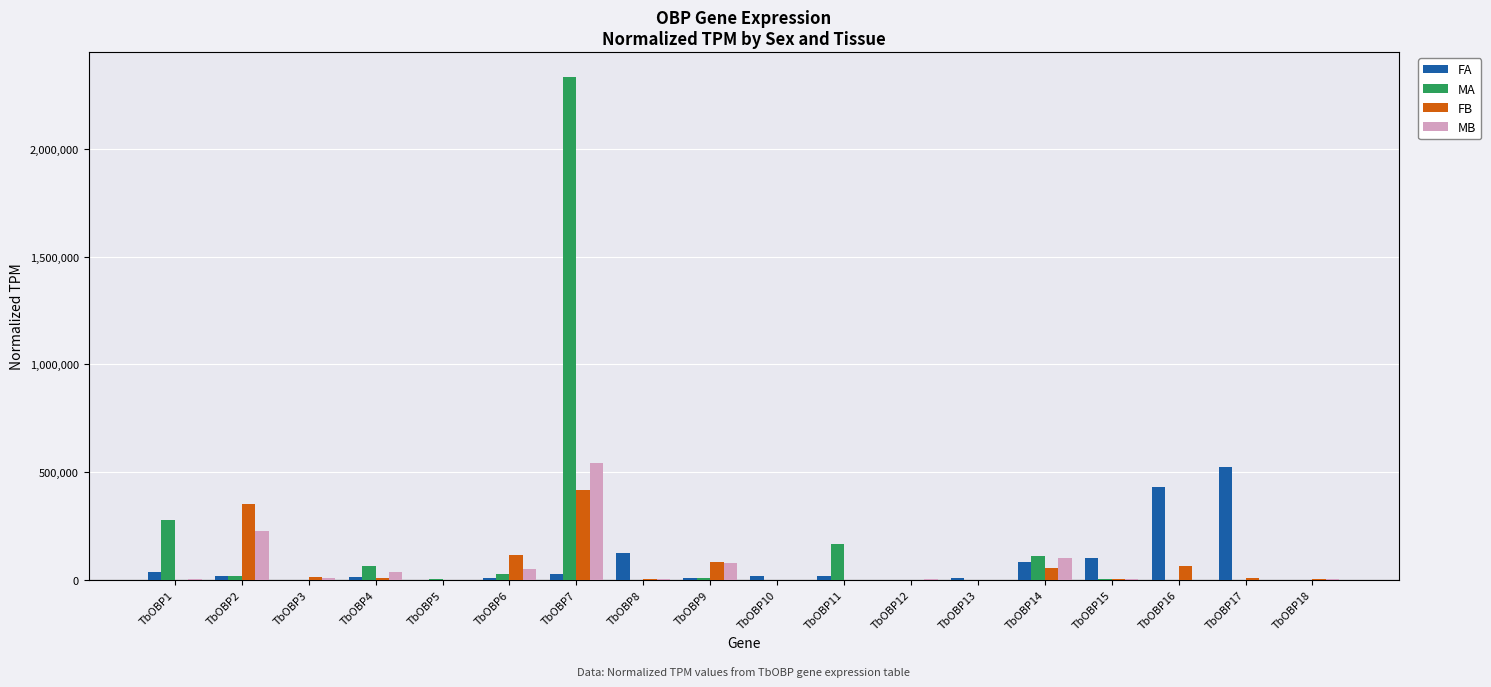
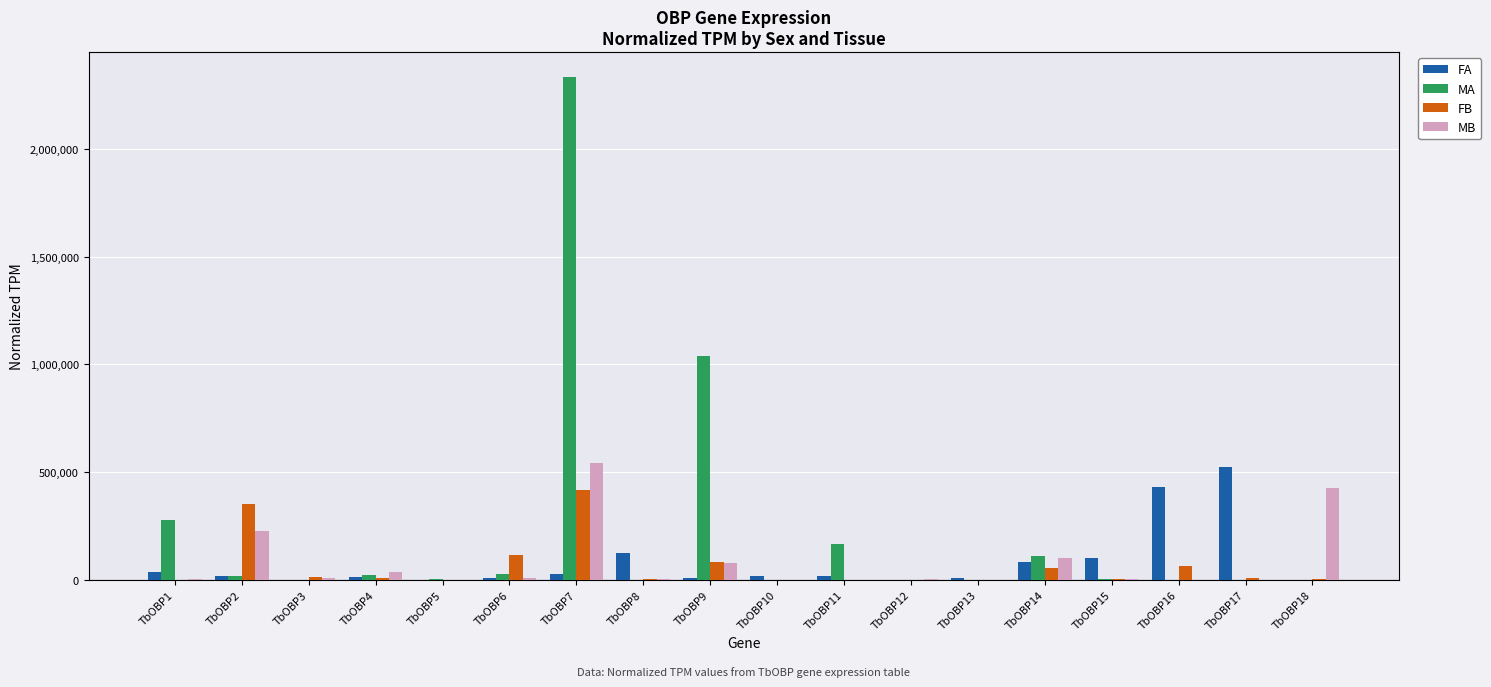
  {
    "FA": {
      "TbOBP1": "40,000",
      "TbOBP2": "20,000",
      "TbOBP4": "20,000",
      "TbOBP7": "30,000",
      "TbOBP8": "130,000",
      "TbOBP10": "20,000",
      "TbOBP11": "20,000",
      "TbOBP14": "80,000",
      "TbOBP15": "100,000",
      "TbOBP16": "430,000",
      "TbOBP17": "520,000",
      "TbOBP18": "0"
    },
    "MA": {
      "TbOBP1": "280,000",
      "TbOBP2": "20,000",
-     "TbOBP4": "60,000",
+     "TbOBP4": "30,000",
      "TbOBP6": "30,000",
      "TbOBP7": "2,330,000",
-     "TbOBP9": "10,000",
+     "TbOBP9": "1,040,000",
      "TbOBP11": "170,000",
      "TbOBP14": "110,000"
    },
    "FB": {
      "TbOBP2": "350,000",
      "TbOBP3": "10,000",
      "TbOBP6": "110,000",
      "TbOBP7": "420,000",
      "TbOBP9": "80,000",
      "TbOBP14": "60,000",
      "TbOBP16": "60,000"
    },
    "MB": {
      "TbOBP2": "230,000",
      "TbOBP4": "40,000",
-     "TbOBP6": "50,000",
+     "TbOBP6": "10,000",
      "TbOBP7": "540,000",
      "TbOBP9": "80,000",
      "TbOBP14": "100,000",
-     "TbOBP18": "10,000"
+     "TbOBP18": "430,000"
    }
  }
